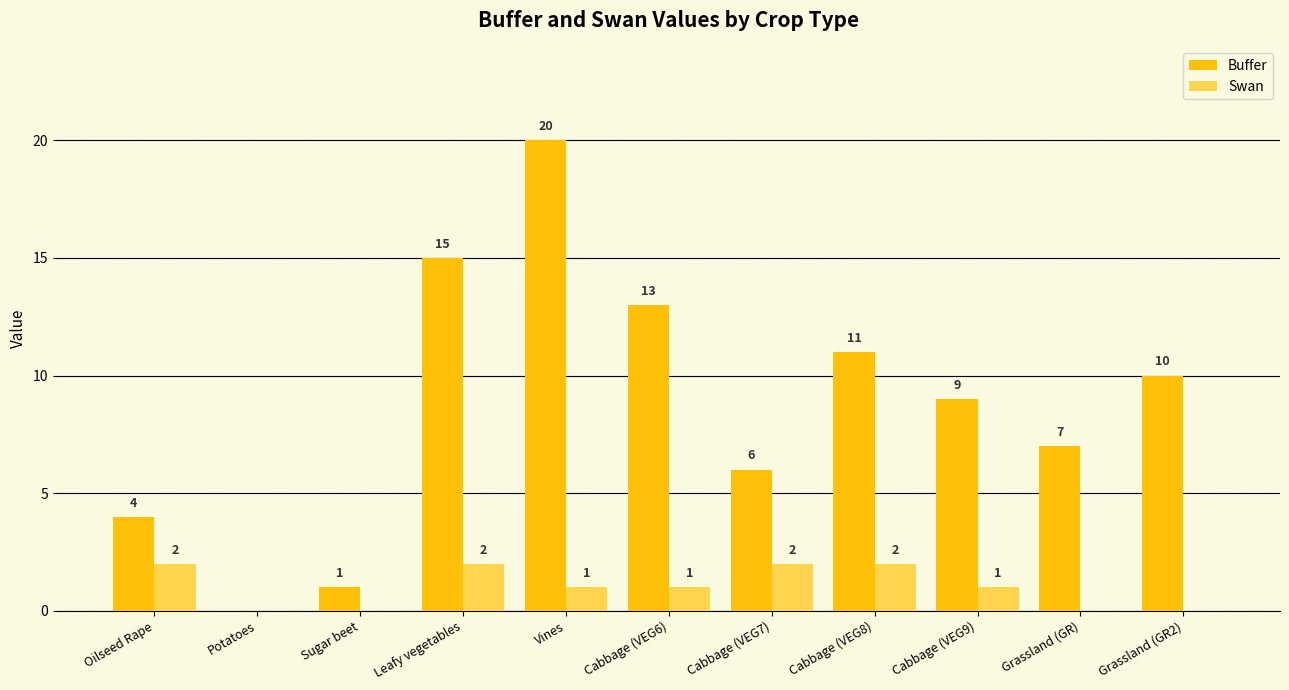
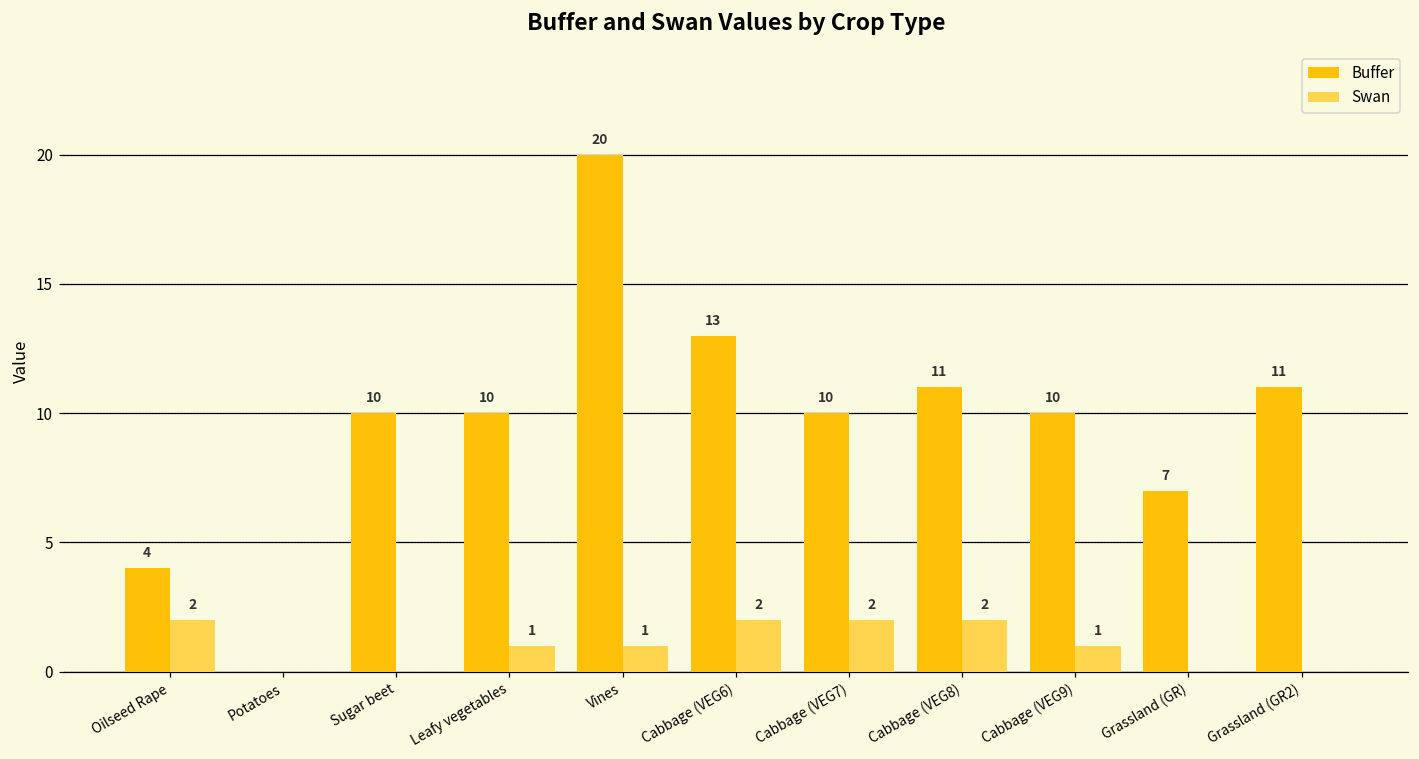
  {
    "Buffer": {
      "Oilseed Rape": 4,
-     "Sugar beet": 1,
-     "Leafy vegetables": 15,
+     "Sugar beet": 10,
+     "Leafy vegetables": 10,
      "Vines": 20,
      "Cabbage (VEG6)": 13,
-     "Cabbage (VEG7)": 6,
+     "Cabbage (VEG7)": 10,
      "Cabbage (VEG8)": 11,
-     "Cabbage (VEG9)": 9,
+     "Cabbage (VEG9)": 10,
      "Grassland (GR)": 7,
-     "Grassland (GR2)": 10
+     "Grassland (GR2)": 11
    },
    "Swan": {
      "Oilseed Rape": 2,
-     "Leafy vegetables": 2,
+     "Leafy vegetables": 1,
      "Vines": 1,
-     "Cabbage (VEG6)": 1,
+     "Cabbage (VEG6)": 2,
      "Cabbage (VEG7)": 2,
      "Cabbage (VEG8)": 2,
      "Cabbage (VEG9)": 1
    }
  }
